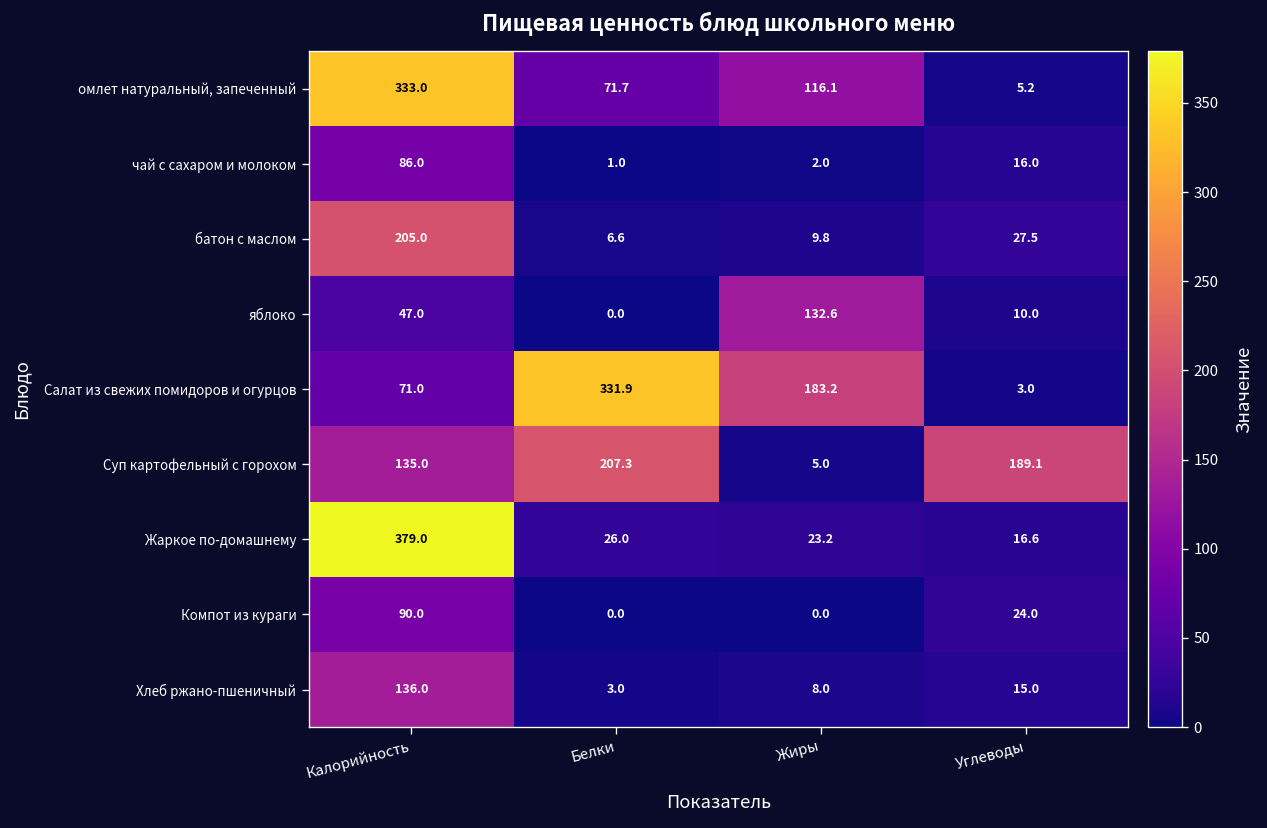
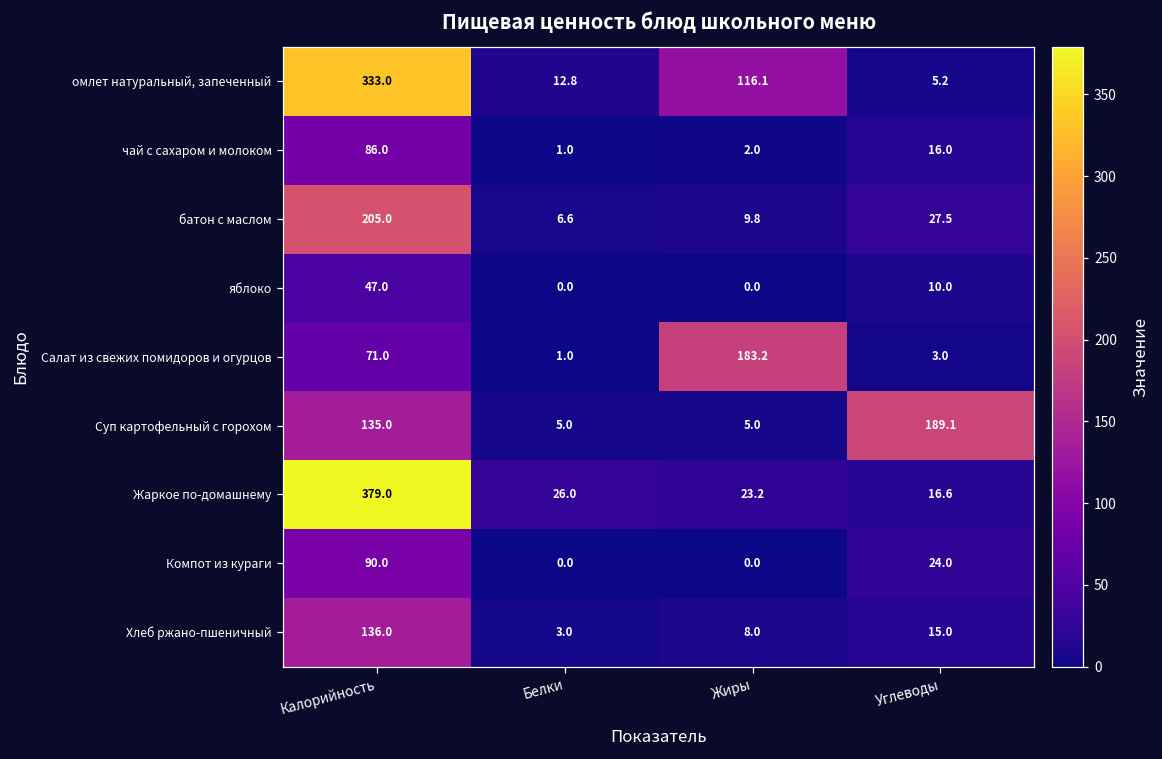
  {
    "омлет натуральный, запеченный": {
      "Калорийность": 333.0,
-     "Белки": 71.7,
+     "Белки": 12.8,
      "Жиры": 116.1,
      "Углеводы": 5.2
    },
    "чай с сахаром и молоком": {
      "Калорийность": 86.0,
      "Белки": 1.0,
      "Жиры": 2.0,
      "Углеводы": 16.0
    },
    "батон с маслом": {
      "Калорийность": 205.0,
      "Белки": 6.6,
      "Жиры": 9.8,
      "Углеводы": 27.5
    },
    "яблоко": {
      "Калорийность": 47.0,
      "Белки": 0.0,
-     "Жиры": 132.6,
+     "Жиры": 0.0,
      "Углеводы": 10.0
    },
    "Салат из свежих помидоров и огурцов": {
      "Калорийность": 71.0,
-     "Белки": 331.9,
+     "Белки": 1.0,
      "Жиры": 183.2,
      "Углеводы": 3.0
    },
    "Суп картофельный с горохом": {
      "Калорийность": 135.0,
-     "Белки": 207.3,
+     "Белки": 5.0,
      "Жиры": 5.0,
      "Углеводы": 189.1
    },
    "Жаркое по-домашнему": {
      "Калорийность": 379.0,
      "Белки": 26.0,
      "Жиры": 23.2,
      "Углеводы": 16.6
    },
    "Компот из кураги": {
      "Калорийность": 90.0,
      "Белки": 0.0,
      "Жиры": 0.0,
      "Углеводы": 24.0
    },
    "Хлеб ржано-пшеничный": {
      "Калорийность": 136.0,
      "Белки": 3.0,
      "Жиры": 8.0,
      "Углеводы": 15.0
    }
  }
